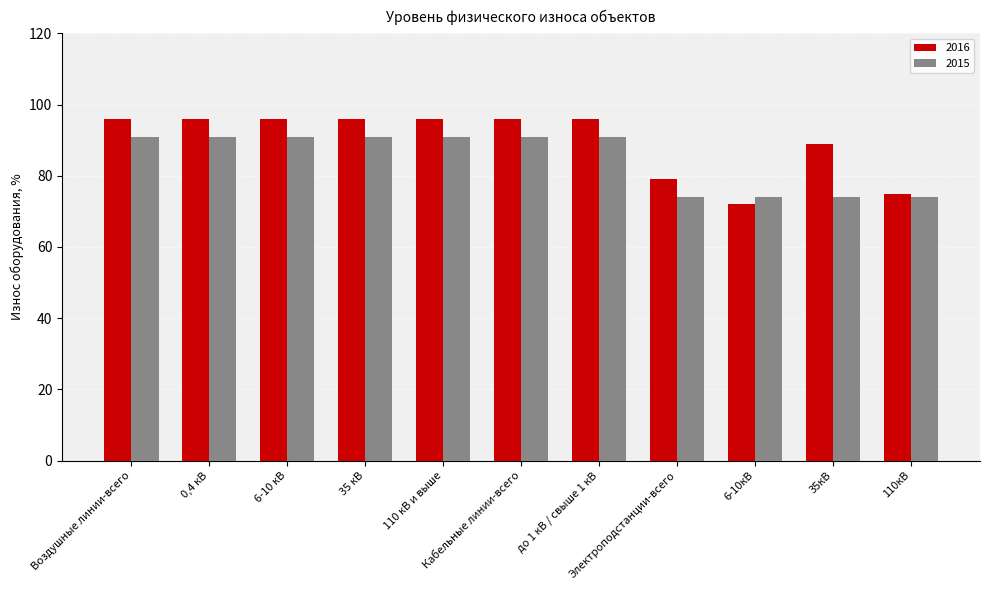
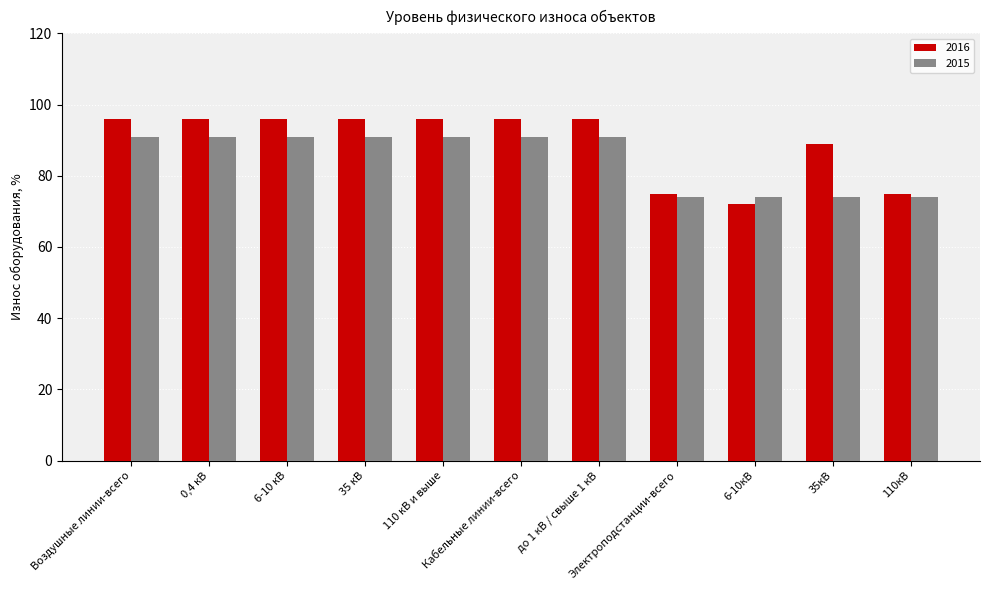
  {
    "2016": {
      "Воздушные линии-всего": 96,
      "0,4 кВ": 96,
      "6-10 кВ": 96,
      "35 кВ": 96,
      "110 кВ и выше": 96,
      "Кабельные линии-всего": 96,
      "до 1 кВ / свыше 1 кВ": 96,
-     "Электроподстанции-всего": 79,
+     "Электроподстанции-всего": 75,
      "6-10кВ": 72,
      "35кВ": 89,
      "110кВ": 75
    },
    "2015": {
      "Воздушные линии-всего": 91,
      "0,4 кВ": 91,
      "6-10 кВ": 91,
      "35 кВ": 91,
      "110 кВ и выше": 91,
      "Кабельные линии-всего": 91,
      "до 1 кВ / свыше 1 кВ": 91,
      "Электроподстанции-всего": 74,
      "6-10кВ": 74,
      "35кВ": 74,
      "110кВ": 74
    }
  }
